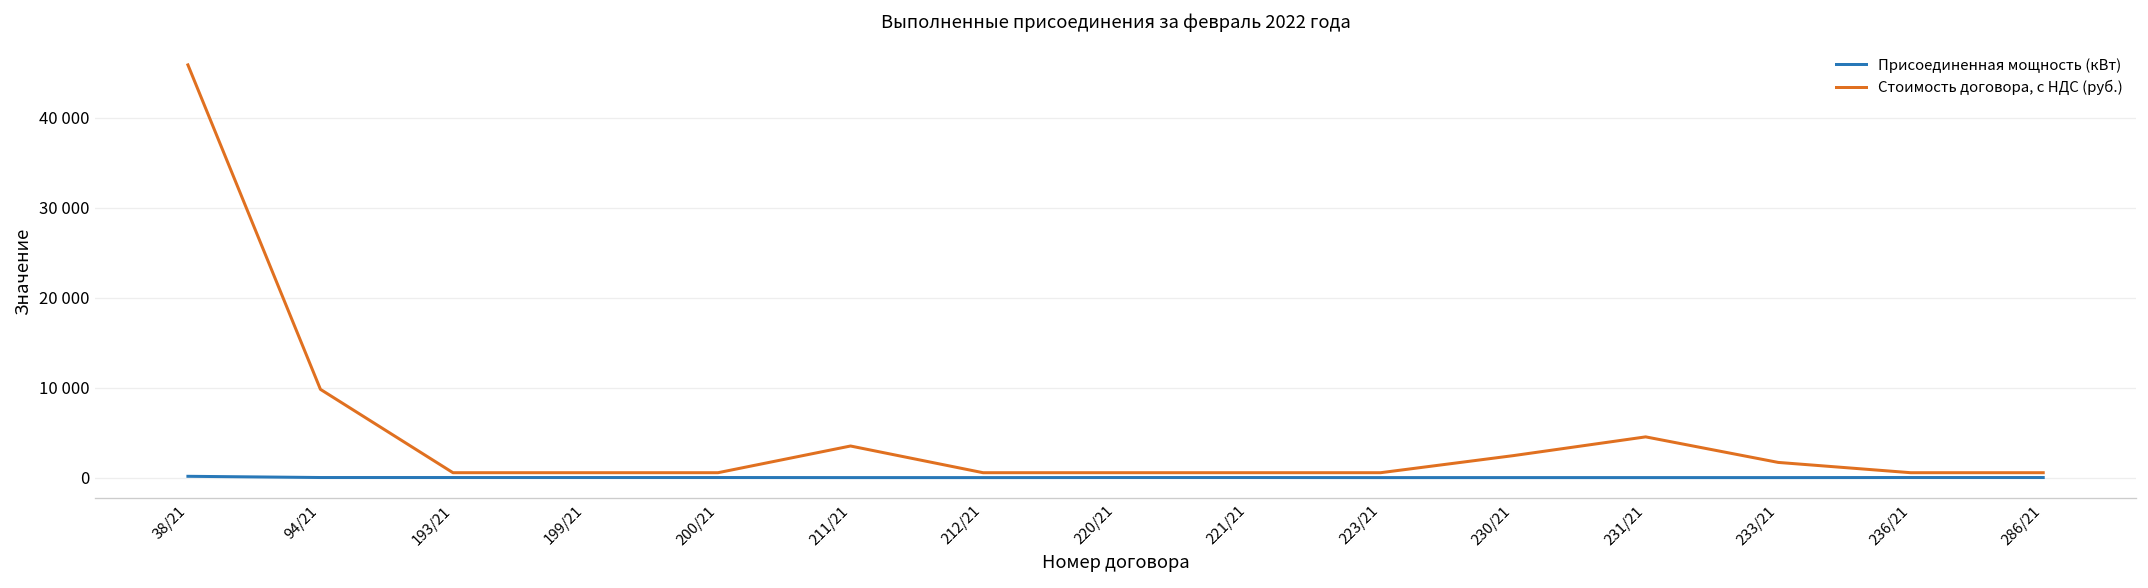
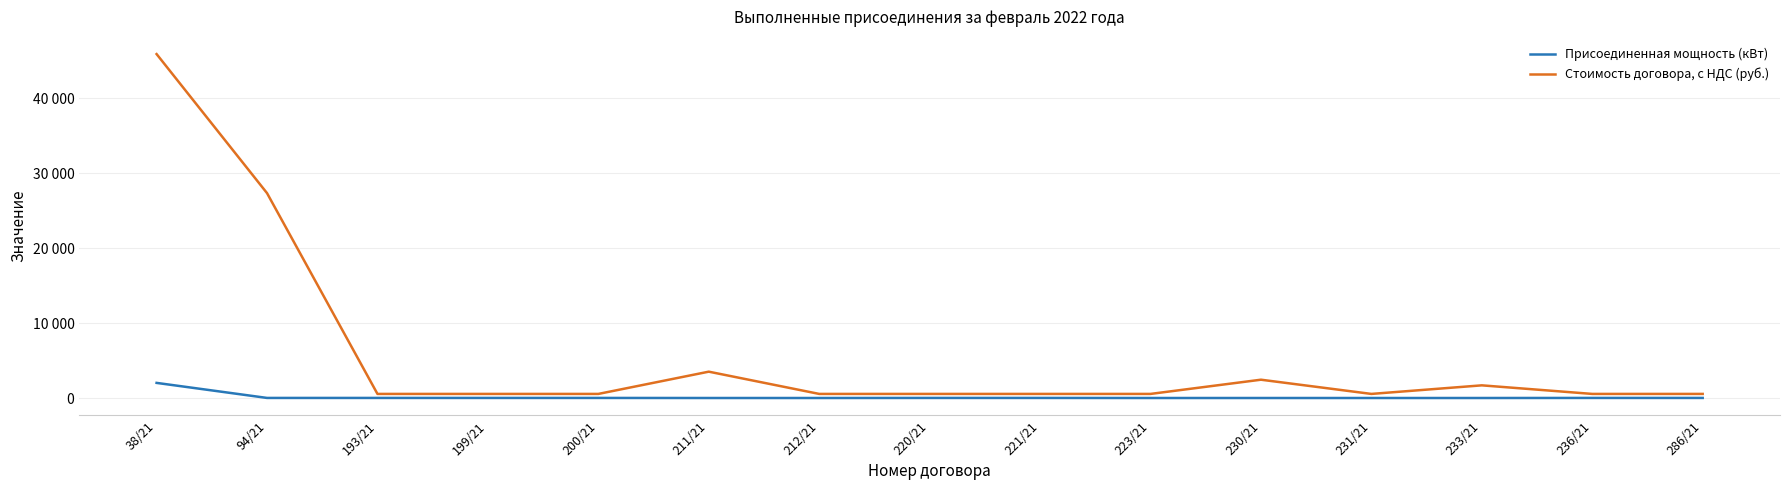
  {
    "Присоединенная мощность (кВт)": {
-     "38/21": 0,
+     "38/21": 2000,
      "94/21": 0,
      "193/21": 0,
      "199/21": 0,
      "200/21": 0,
      "211/21": 0,
      "212/21": 0,
      "220/21": 0,
      "221/21": 0,
      "223/21": 0,
      "230/21": 0,
      "231/21": 0,
      "233/21": 0,
      "236/21": 0,
      "286/21": 0
    },
    "Стоимость договора, с НДС (руб.)": {
      "38/21": 46000,
-     "94/21": 10000,
+     "94/21": 27000,
      "193/21": 1000,
      "199/21": 1000,
      "200/21": 1000,
      "211/21": 4000,
      "212/21": 1000,
      "220/21": 1000,
      "221/21": 1000,
      "223/21": 1000,
      "230/21": 2000,
-     "231/21": 5000,
+     "231/21": 1000,
      "233/21": 2000,
      "236/21": 1000,
      "286/21": 1000
    }
  }
